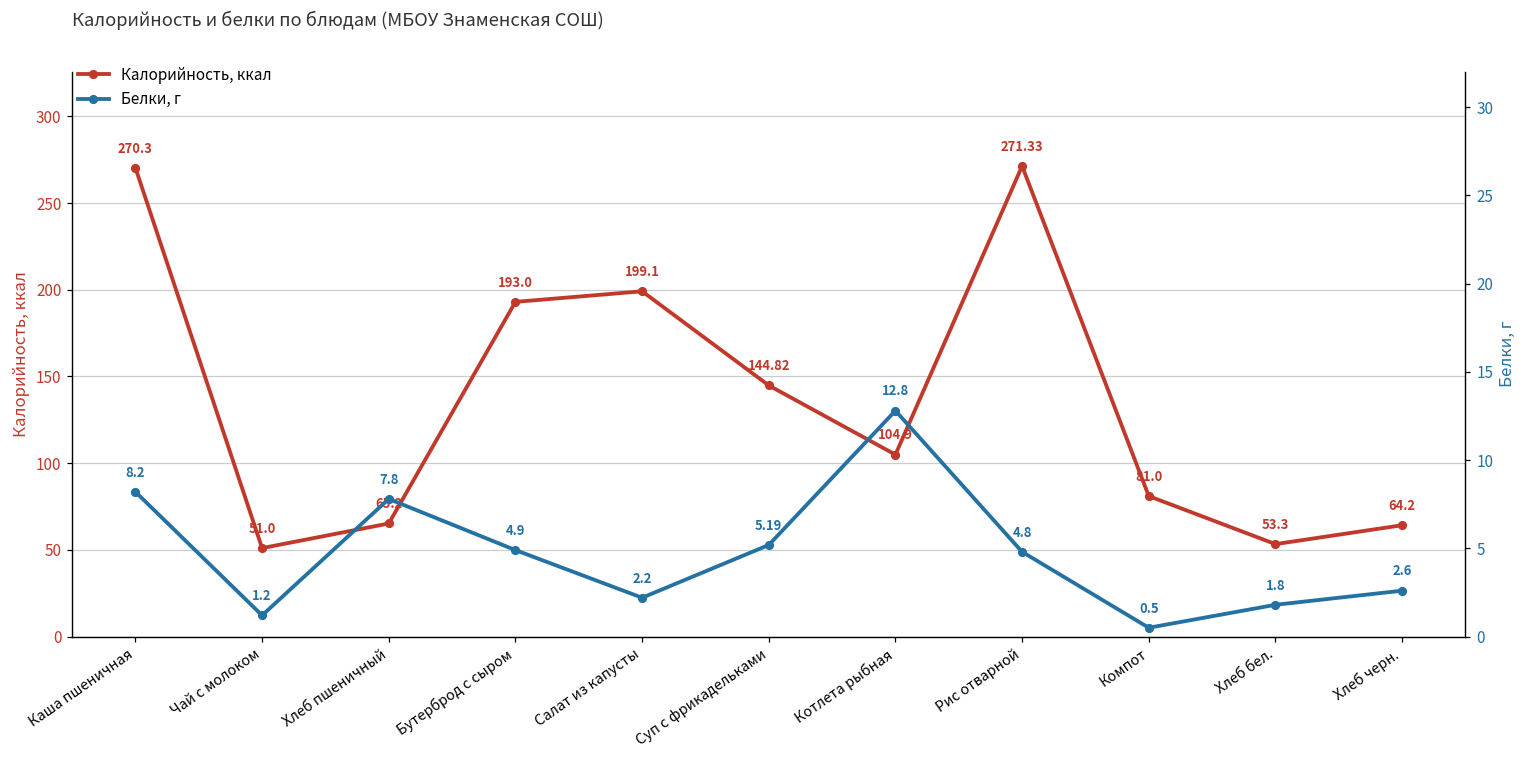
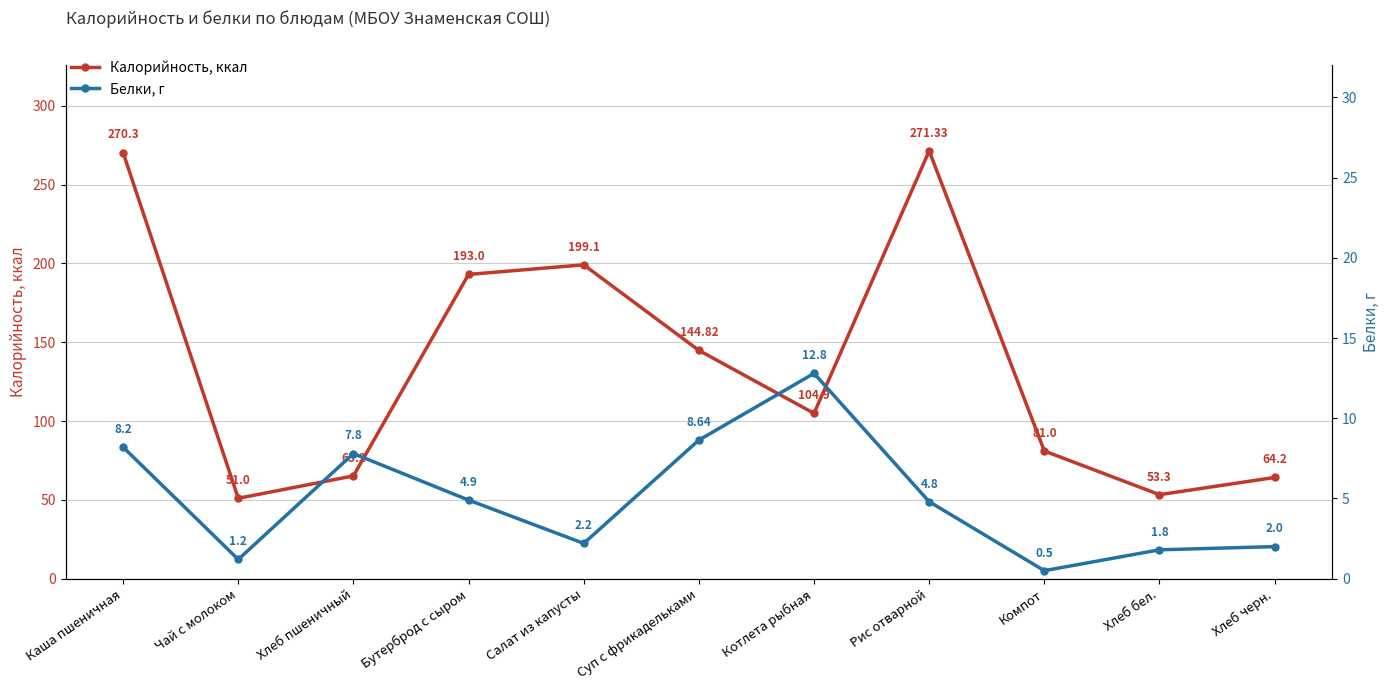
  {
    "Калорийность, ккал": {
      "Каша пшеничная": 270.3,
      "Чай с молоком": 51.0,
      "Бутерброд с сыром": 193.0,
      "Салат из капусты": 199.1,
      "Суп с фрикадельками": 144.82,
      "Котлета рыбная": 104.9,
      "Рис отварной": 271.33,
      "Компот": 81.0,
      "Хлеб бел.": 53.3,
      "Хлеб черн.": 64.2
    },
    "Белки, г": {
      "Каша пшеничная": 8.2,
      "Чай с молоком": 1.2,
      "Хлеб пшеничный": 7.8,
      "Бутерброд с сыром": 4.9,
      "Салат из капусты": 2.2,
-     "Суп с фрикадельками": 5.19,
+     "Суп с фрикадельками": 8.64,
      "Котлета рыбная": 12.8,
      "Рис отварной": 4.8,
      "Компот": 0.5,
      "Хлеб бел.": 1.8,
-     "Хлеб черн.": 2.6
+     "Хлеб черн.": 2.0
    }
  }
